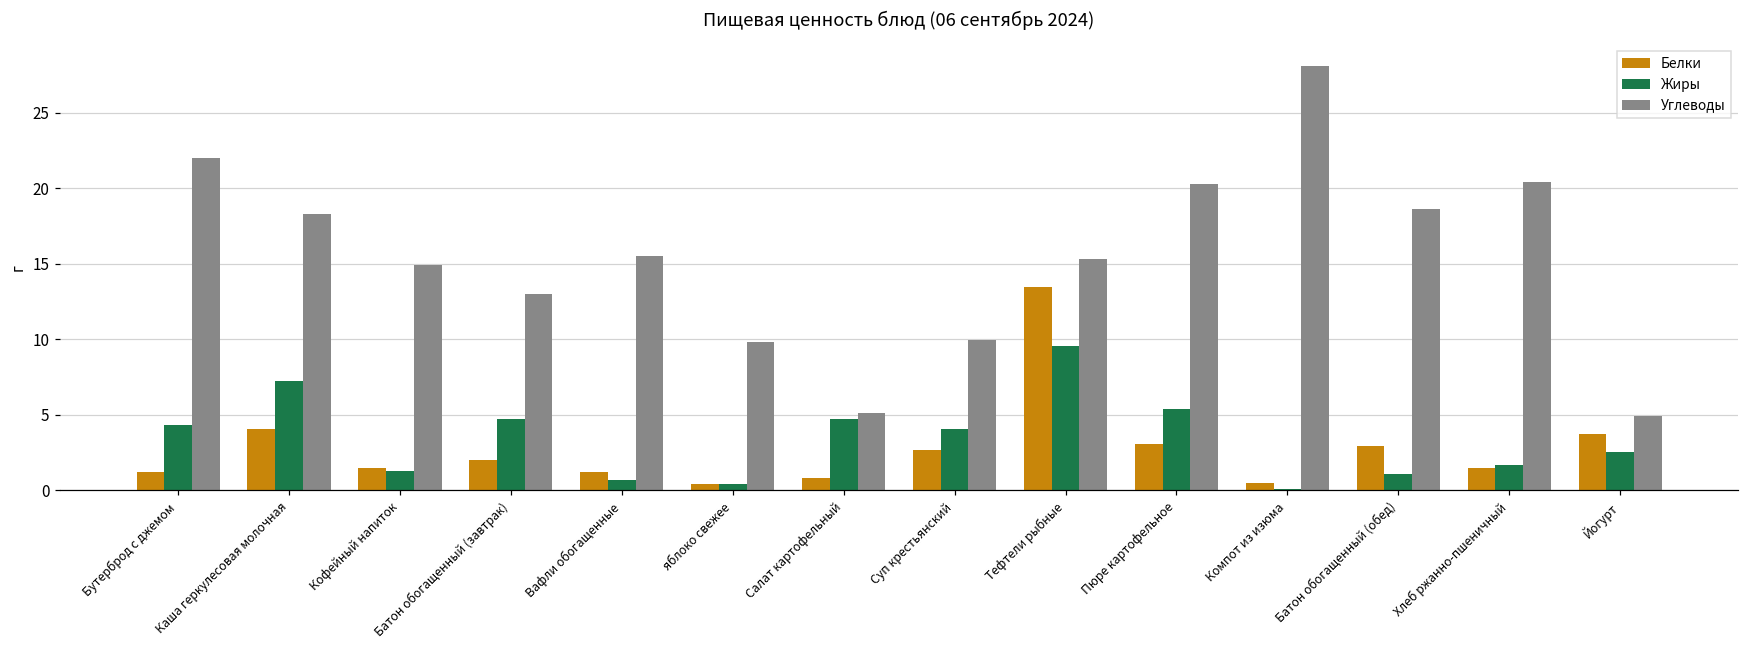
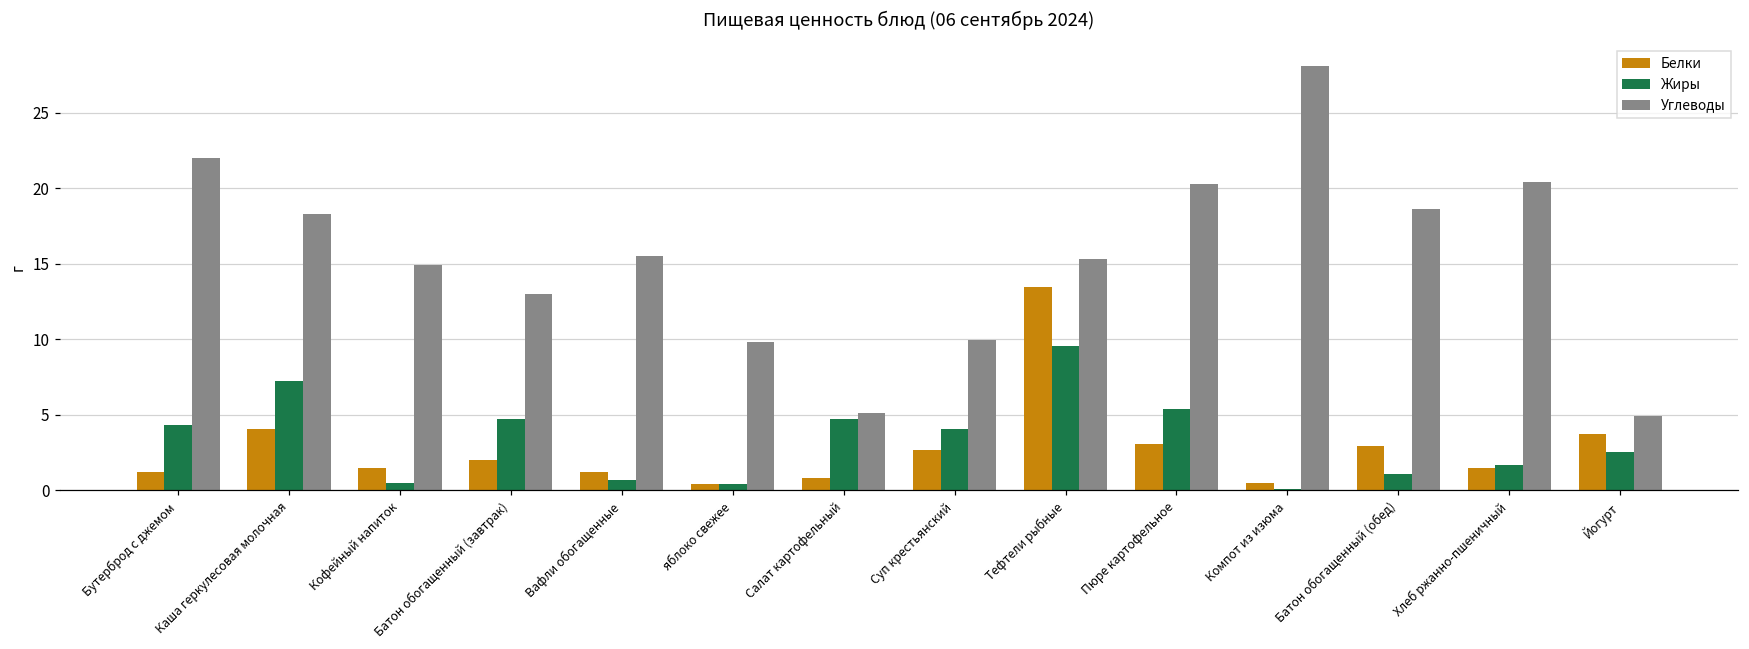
  {
    "Белки": {
      "Бутерброд с джемом": 1.2,
      "Каша геркулесовая молочная": 4.1,
      "Кофейный напиток": 1.5,
      "Батон обогащенный (завтрак)": 2.0,
      "Вафли обогащенные": 1.2,
      "яблоко свежее": 0.4,
      "Салат картофельный": 0.8,
      "Суп крестьянский": 2.6,
      "Тефтели рыбные": 13.4,
      "Пюре картофельное": 3.1,
      "Компот из изюма": 0.5,
      "Батон обогащенный (обед)": 2.9,
      "Хлеб ржанно-пшеничный": 1.5,
      "Йогурт": 3.7
    },
    "Жиры": {
      "Бутерброд с джемом": 4.3,
      "Каша геркулесовая молочная": 7.3,
-     "Кофейный напиток": 1.3,
+     "Кофейный напиток": 0.5,
      "Батон обогащенный (завтрак)": 4.7,
      "Вафли обогащенные": 0.7,
      "яблоко свежее": 0.4,
      "Салат картофельный": 4.7,
      "Суп крестьянский": 4.0,
      "Тефтели рыбные": 9.5,
      "Пюре картофельное": 5.4,
      "Батон обогащенный (обед)": 1.1,
      "Хлеб ржанно-пшеничный": 1.7,
      "Йогурт": 2.5
    },
    "Углеводы": {
      "Бутерброд с джемом": 22.0,
      "Каша геркулесовая молочная": 18.3,
      "Кофейный напиток": 14.9,
      "Батон обогащенный (завтрак)": 13.0,
      "Вафли обогащенные": 15.5,
      "яблоко свежее": 9.8,
      "Салат картофельный": 5.1,
      "Суп крестьянский": 9.9,
      "Тефтели рыбные": 15.3,
      "Пюре картофельное": 20.3,
      "Компот из изюма": 28.1,
      "Батон обогащенный (обед)": 18.6,
      "Хлеб ржанно-пшеничный": 20.4,
      "Йогурт": 4.9
    }
  }
